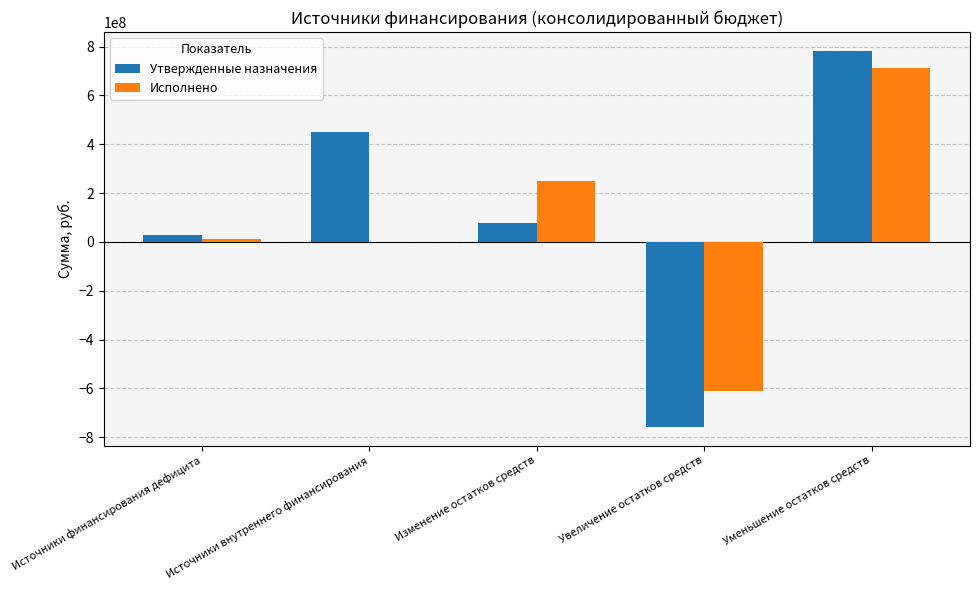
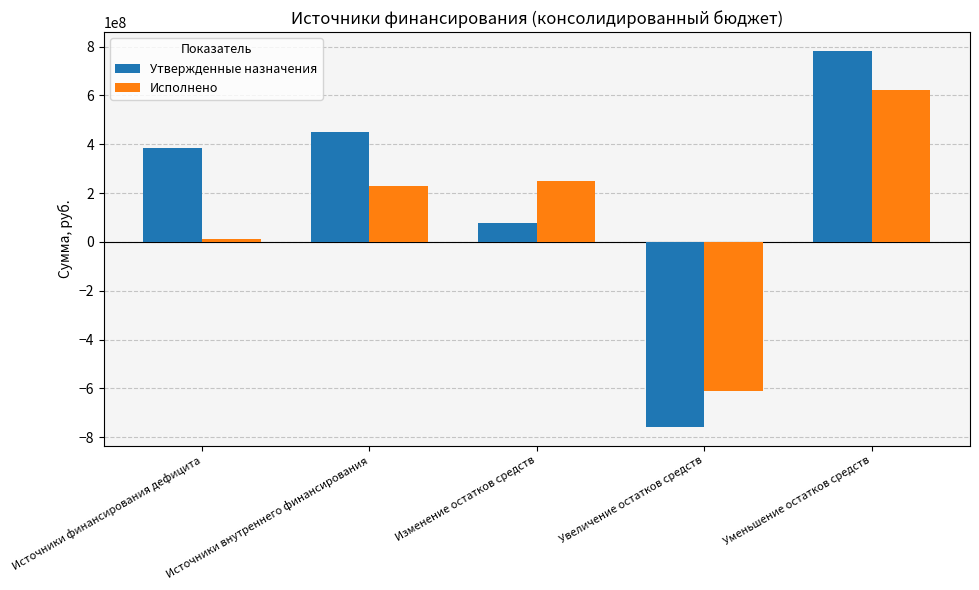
  {
    "Утвержденные назначения": {
-     "Источники финансирования дефицита": 30000000,
+     "Источники финансирования дефицита": 390000000,
      "Источники внутреннего финансирования": 450000000,
      "Изменение остатков средств": 80000000,
      "Увеличение остатков средств": -760000000,
      "Уменьшение остатков средств": 780000000
    },
    "Исполнено": {
      "Источники финансирования дефицита": 10000000,
-     "Источники внутреннего финансирования": 0,
+     "Источники внутреннего финансирования": 230000000,
      "Изменение остатков средств": 250000000,
      "Увеличение остатков средств": -610000000,
-     "Уменьшение остатков средств": 710000000
+     "Уменьшение остатков средств": 620000000
    }
  }
